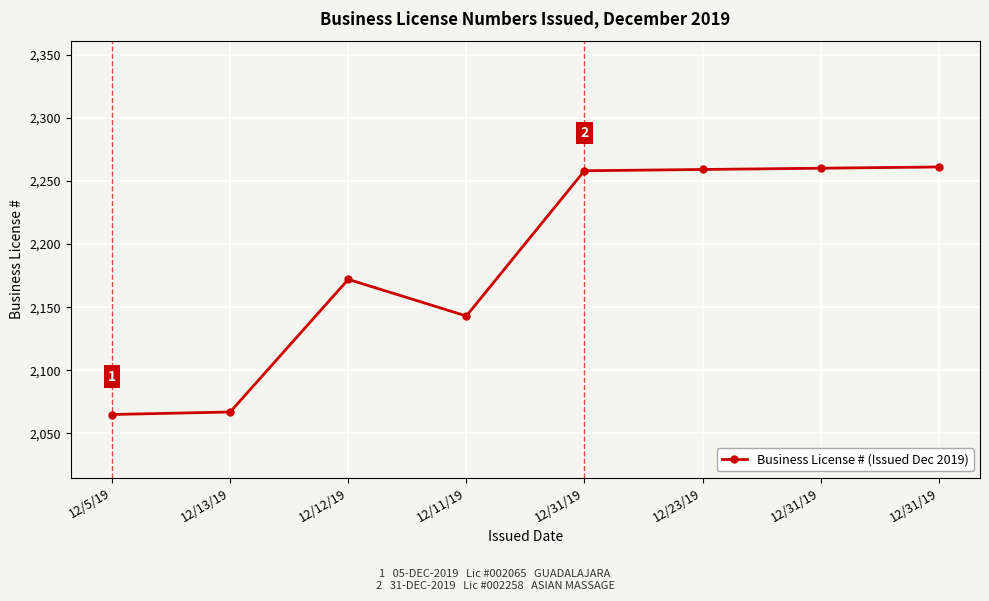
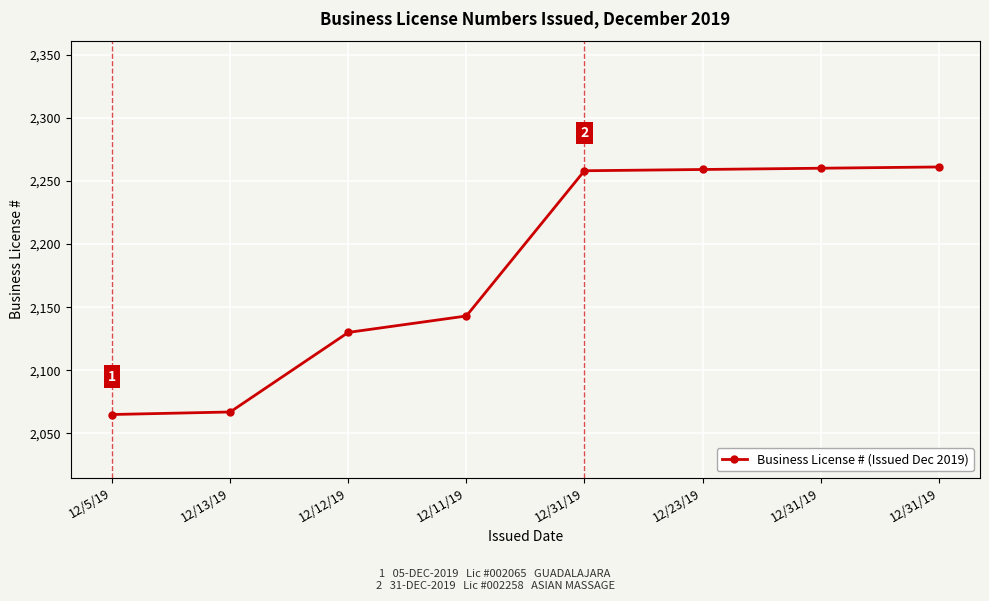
  {
    "12/5/19": "2,065",
    "12/13/19": "2,067",
-   "12/12/19": "2,172",
+   "12/12/19": "2,130",
    "12/11/19": "2,143",
    "12/23/19": "2,259"
  }
